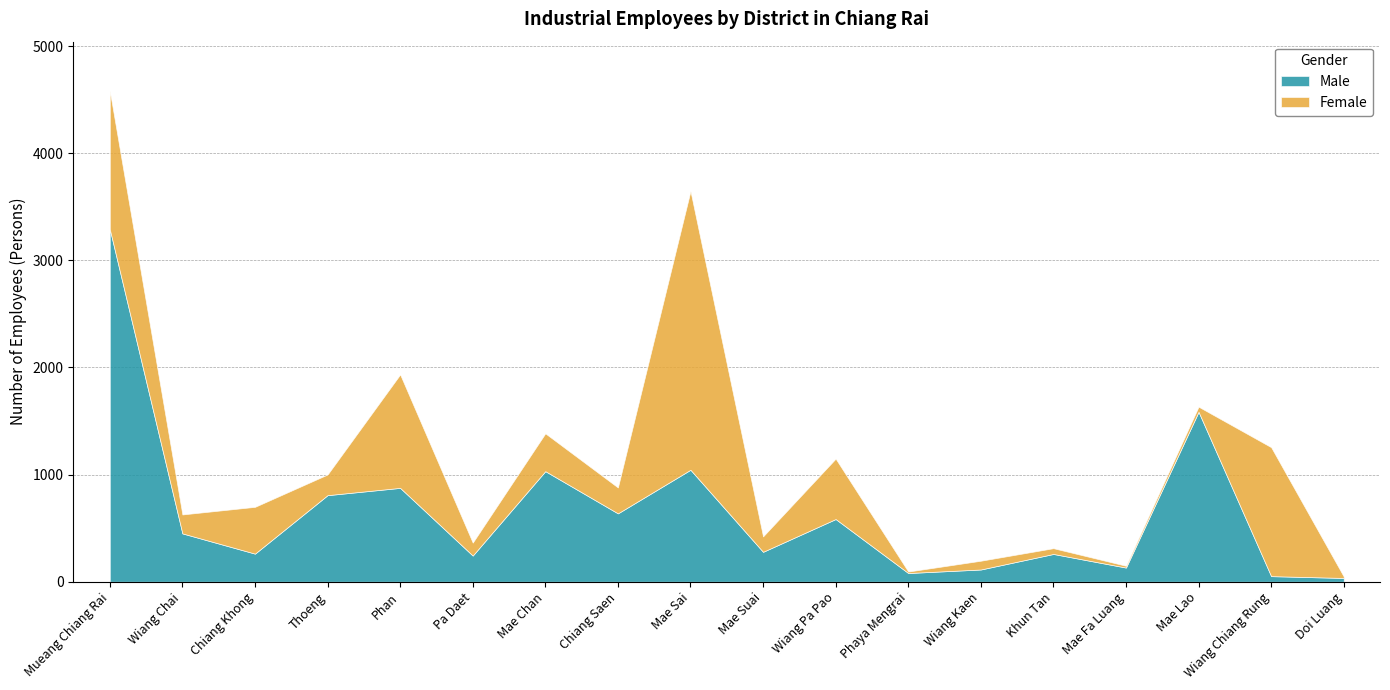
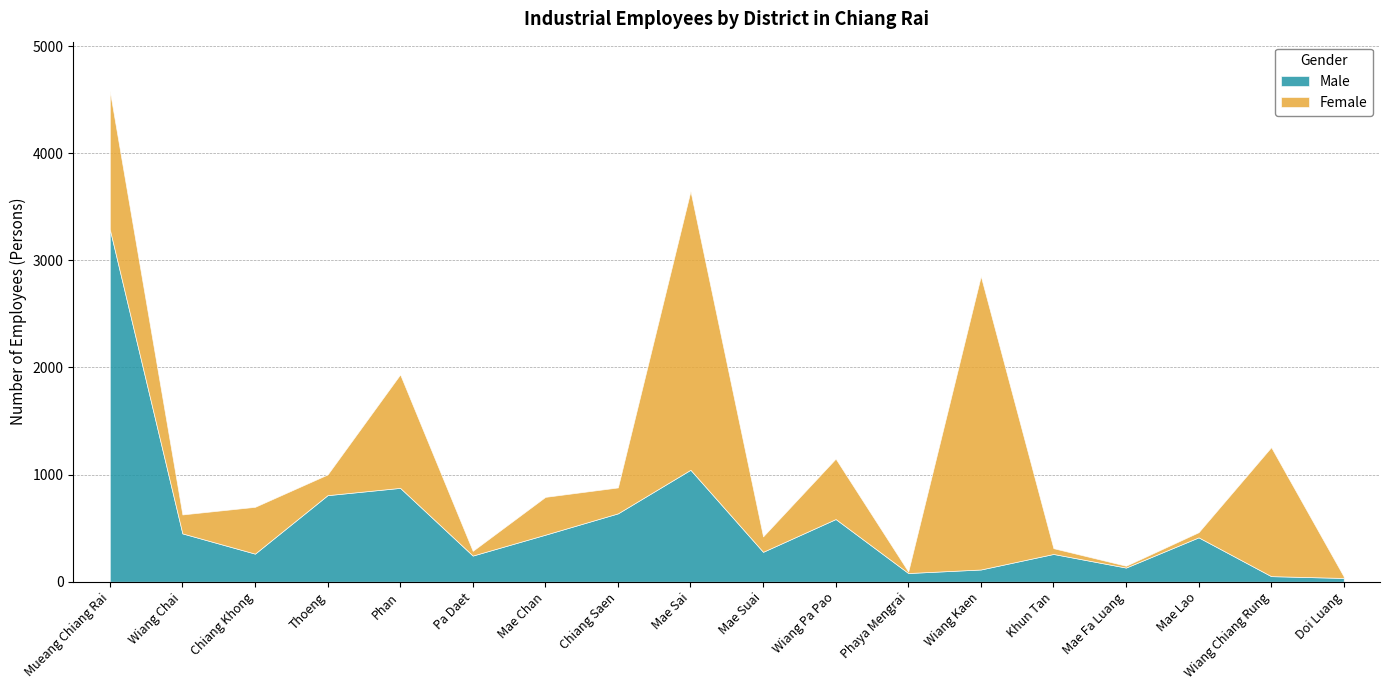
  {
    "Male": {
      "Mueang Chiang Rai": 3290,
      "Wiang Chai": 450,
      "Chiang Khong": 260,
      "Thoeng": 810,
      "Phan": 880,
      "Pa Daet": 240,
-     "Mae Chan": 1030,
+     "Mae Chan": 440,
      "Chiang Saen": 640,
      "Mae Sai": 1050,
      "Mae Suai": 280,
      "Wiang Pa Pao": 590,
      "Wiang Kaen": 110,
      "Khun Tan": 260,
-     "Mae Lao": 1590,
+     "Mae Lao": 410,
      "Wiang Chiang Rung": 50
    },
    "Female": {
      "Mueang Chiang Rai": 1290,
      "Wiang Chai": 180,
      "Chiang Khong": 440,
      "Thoeng": 190,
      "Phan": 1060,
-     "Pa Daet": 120,
+     "Pa Daet": 40,
      "Mae Chan": 350,
      "Chiang Saen": 240,
      "Mae Sai": 2600,
      "Mae Suai": 140,
      "Wiang Pa Pao": 560,
-     "Wiang Kaen": 80,
+     "Wiang Kaen": 2740,
      "Khun Tan": 50,
      "Mae Lao": 50,
      "Wiang Chiang Rung": 1200
    }
  }
